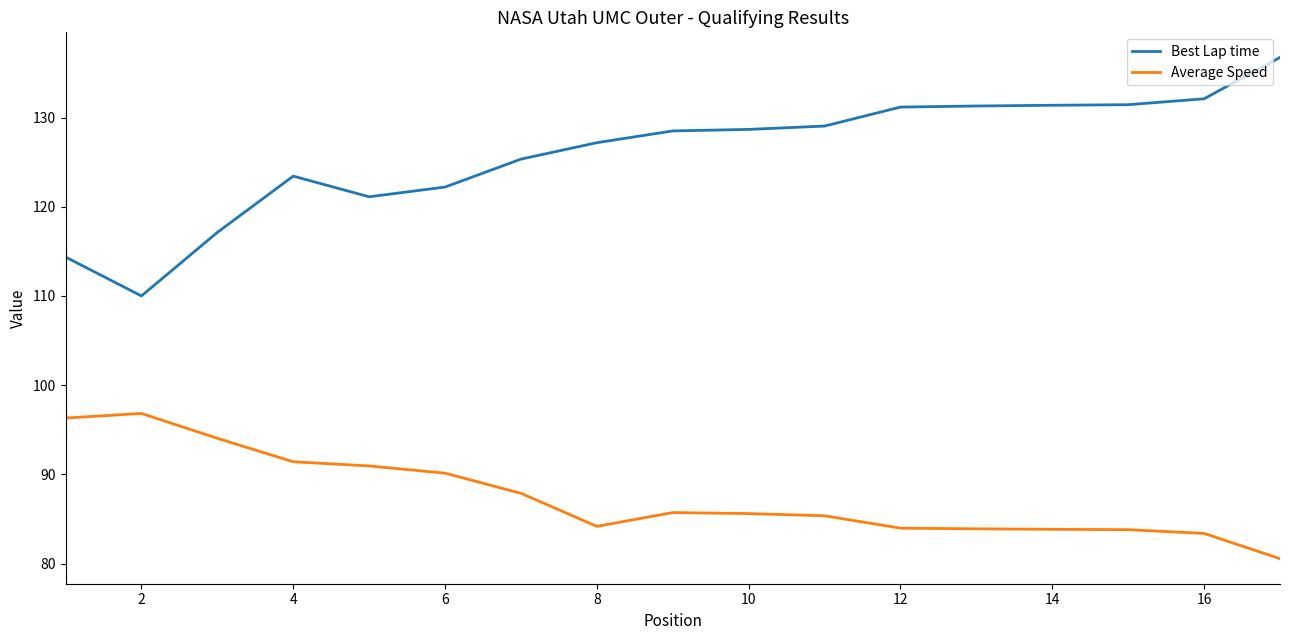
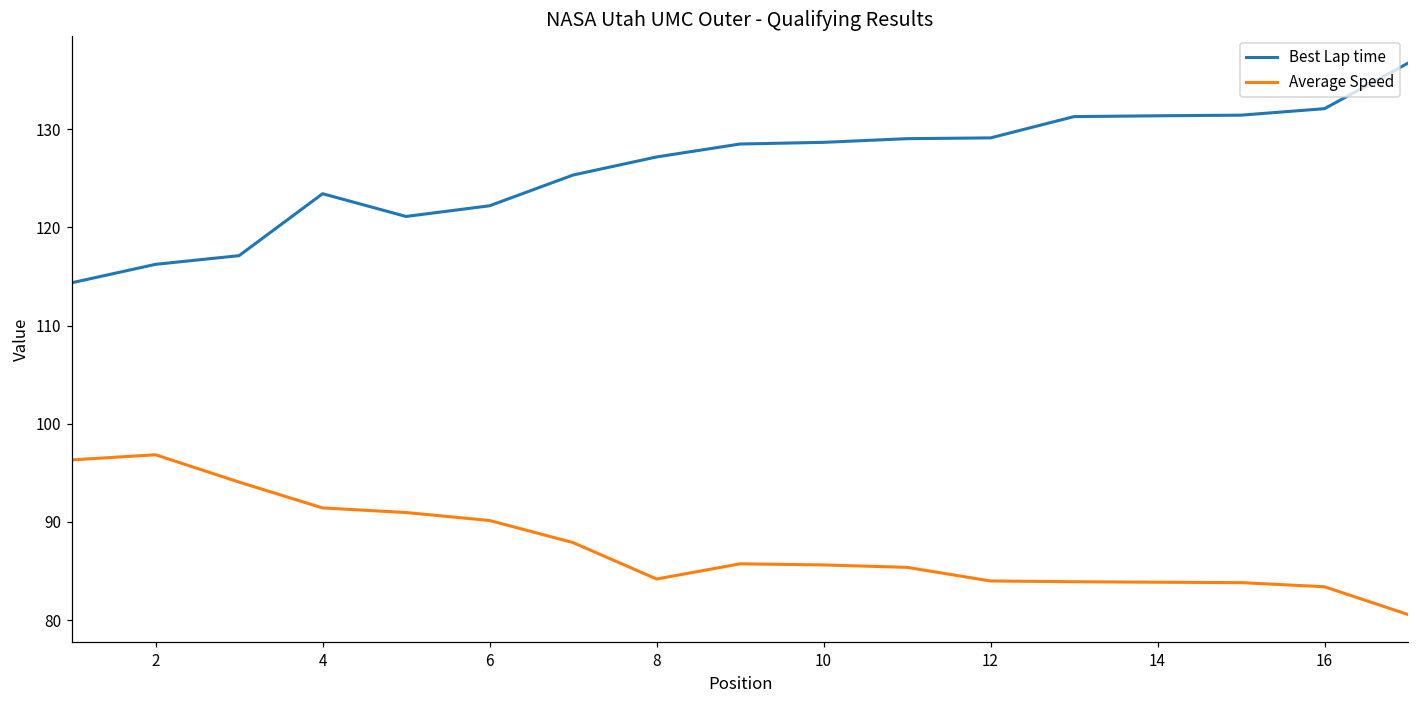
  {
    "Best Lap time": {
-     "2": 110,
+     "2": 116,
      "4": 123,
      "6": 122,
      "8": 127,
      "10": 129,
-     "12": 131,
+     "12": 129,
      "14": 131,
      "16": 132
    },
    "Average Speed": {
      "2": 97,
      "4": 91,
      "6": 90,
      "8": 84,
      "10": 86,
      "12": 84,
      "14": 84,
      "16": 83
    }
  }
